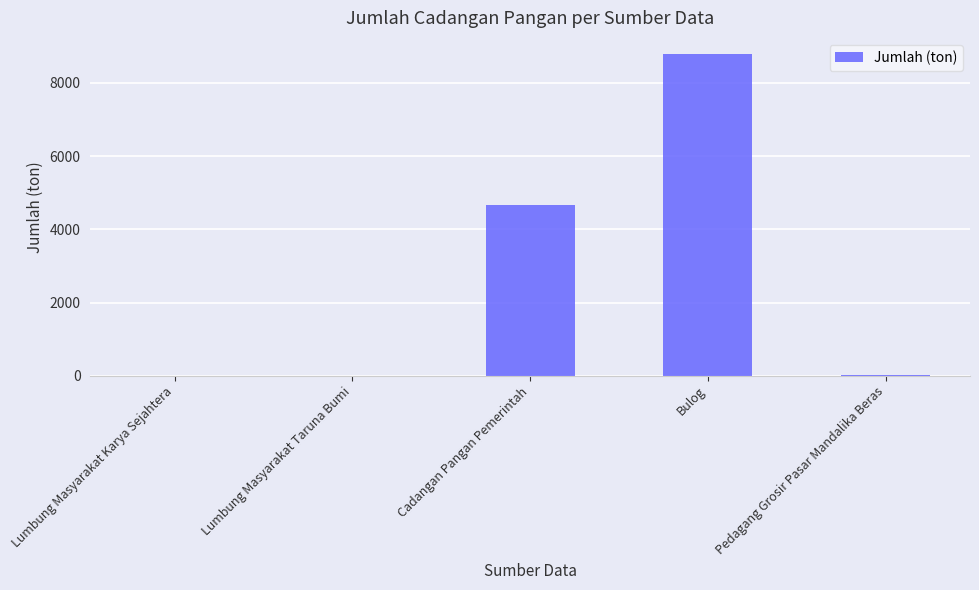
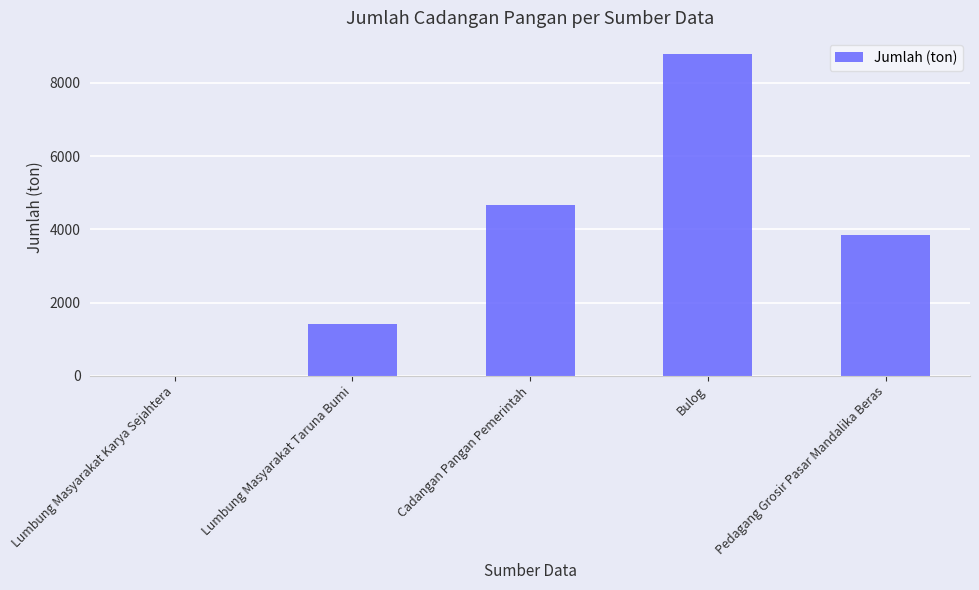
  {
    "Lumbung Masyarakat Karya Sejahtera": 0,
-   "Lumbung Masyarakat Taruna Bumi": 0,
+   "Lumbung Masyarakat Taruna Bumi": 1400,
    "Cadangan Pangan Pemerintah": 4700,
    "Bulog": 8800,
-   "Pedagang Grosir Pasar Mandalika Beras": 0
+   "Pedagang Grosir Pasar Mandalika Beras": 3900
  }
